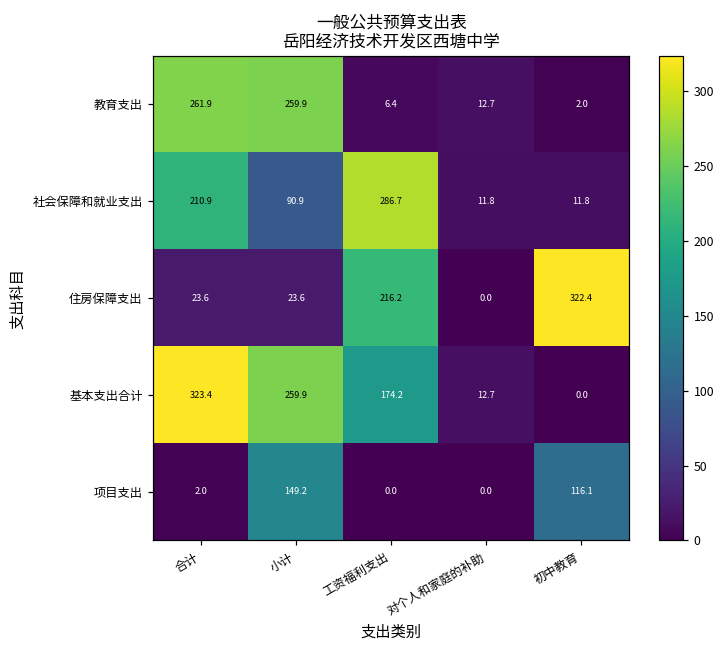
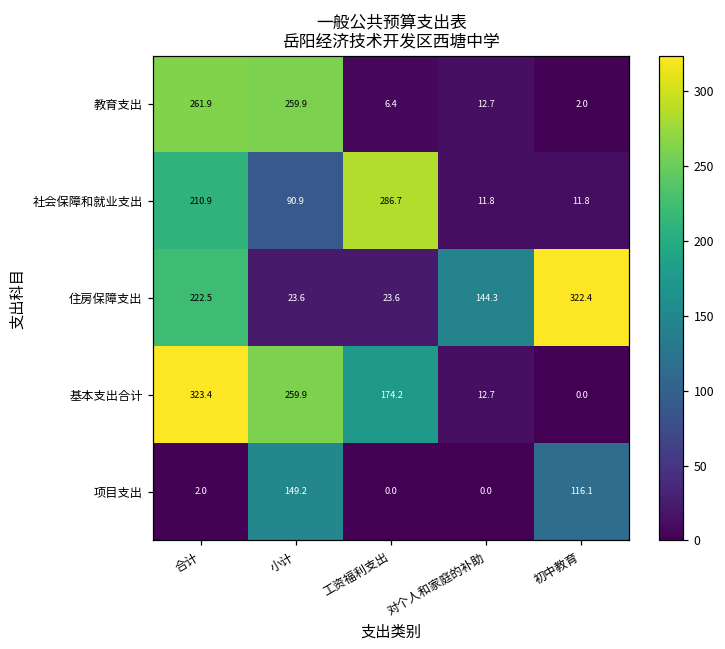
  {
    "教育支出": {
      "合计": 261.9,
      "小计": 259.9,
      "工资福利支出": 6.4,
      "对个人和家庭的补助": 12.7,
      "初中教育": 2.0
    },
    "社会保障和就业支出": {
      "合计": 210.9,
      "小计": 90.9,
      "工资福利支出": 286.7,
      "对个人和家庭的补助": 11.8,
      "初中教育": 11.8
    },
    "住房保障支出": {
-     "合计": 23.6,
+     "合计": 222.5,
      "小计": 23.6,
-     "工资福利支出": 216.2,
-     "对个人和家庭的补助": 0.0,
+     "工资福利支出": 23.6,
+     "对个人和家庭的补助": 144.3,
      "初中教育": 322.4
    },
    "基本支出合计": {
      "合计": 323.4,
      "小计": 259.9,
      "工资福利支出": 174.2,
      "对个人和家庭的补助": 12.7,
      "初中教育": 0.0
    },
    "项目支出": {
      "合计": 2.0,
      "小计": 149.2,
      "工资福利支出": 0.0,
      "对个人和家庭的补助": 0.0,
      "初中教育": 116.1
    }
  }
